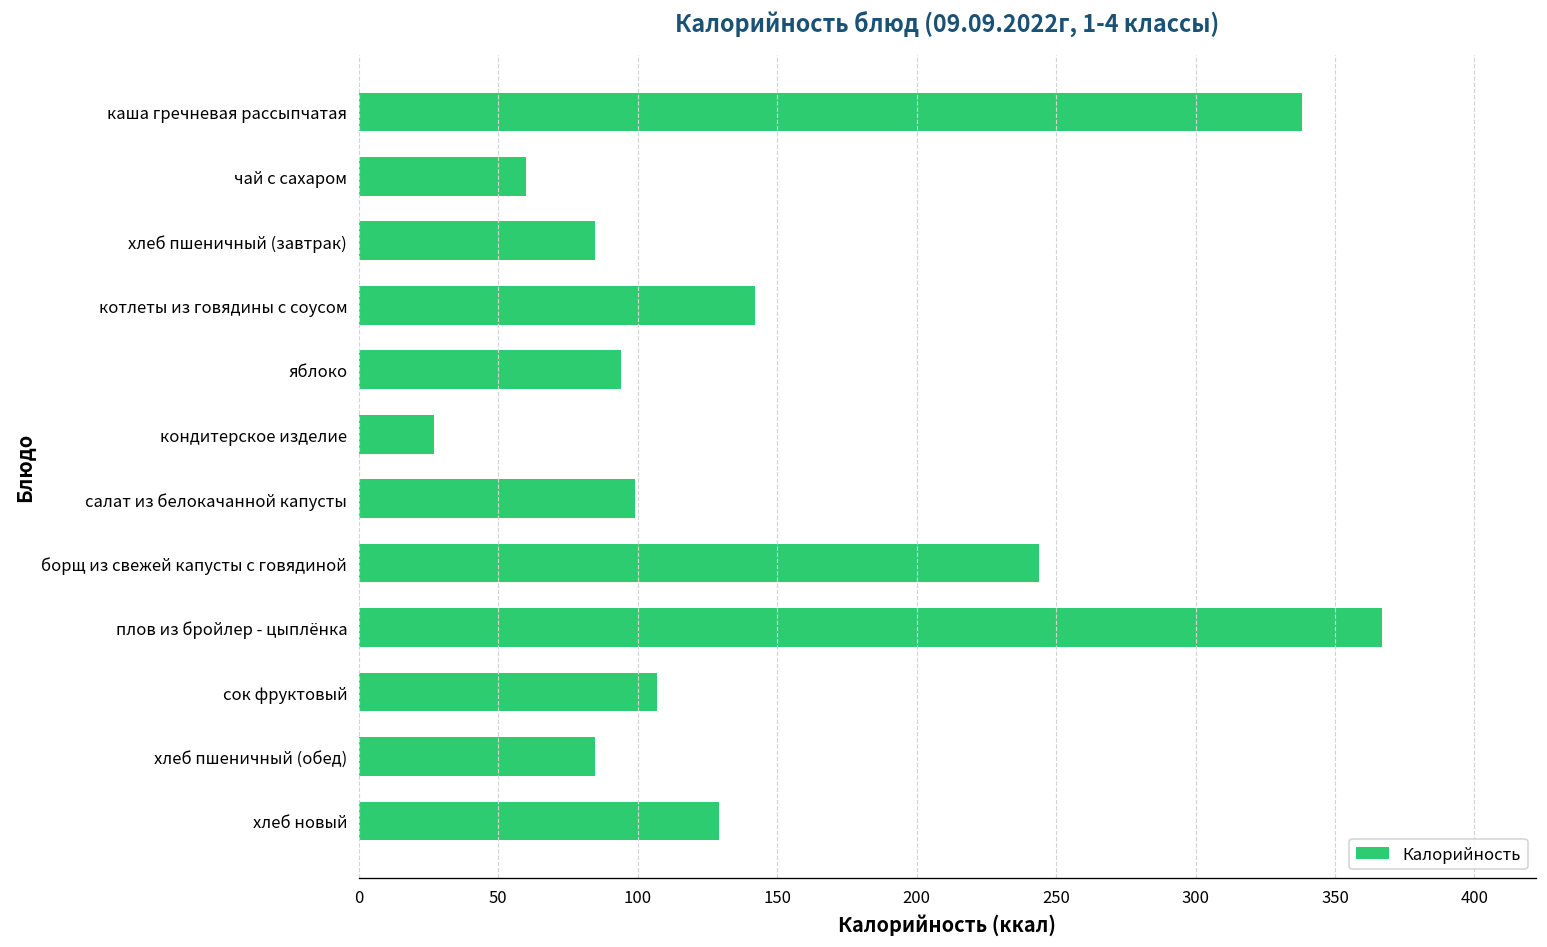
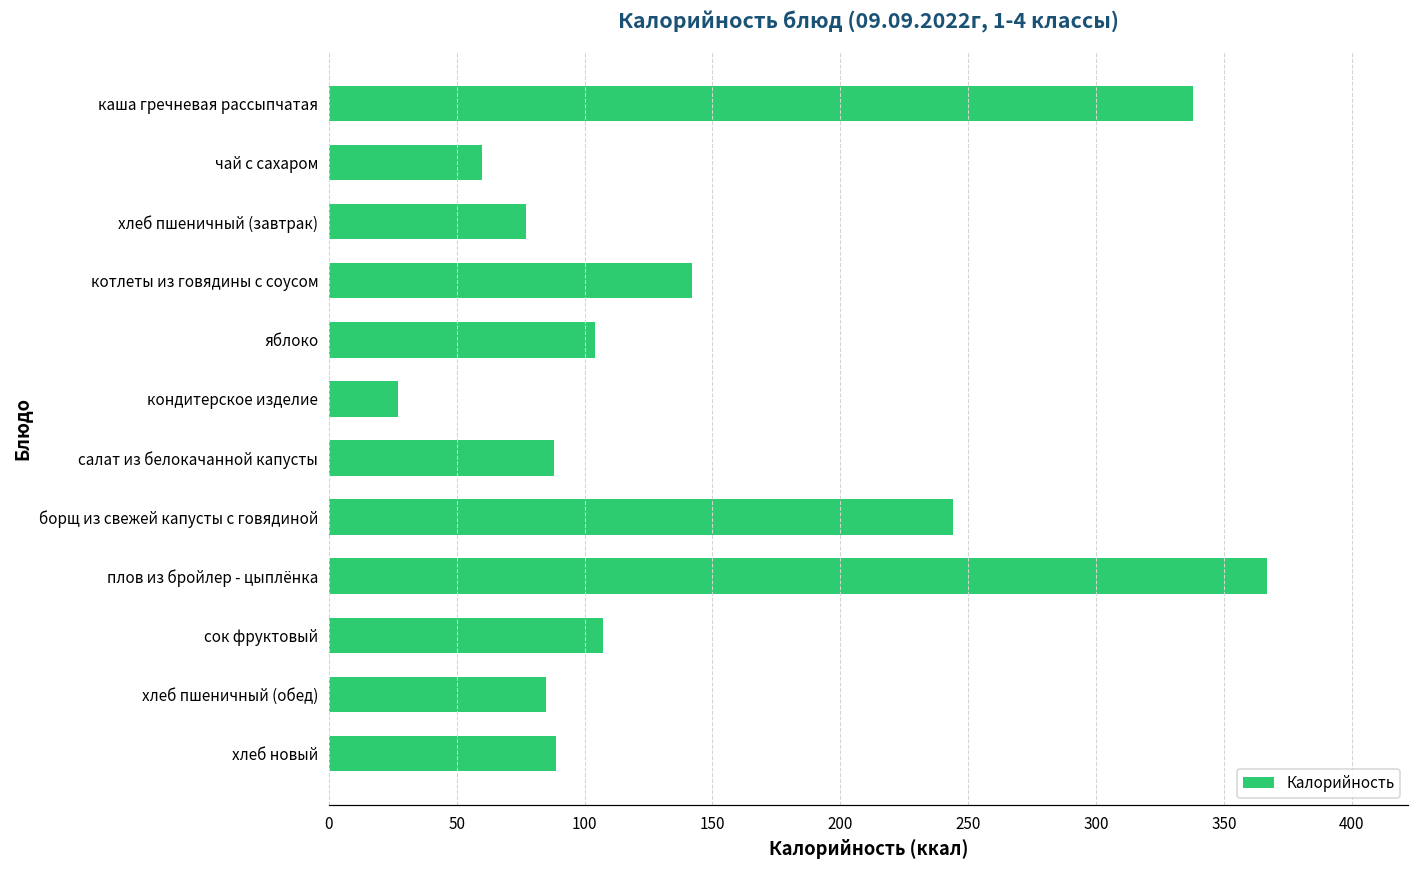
  {
    "каша гречневая рассыпчатая": 338,
    "чай с сахаром": 60,
-   "хлеб пшеничный (завтрак)": 85,
+   "хлеб пшеничный (завтрак)": 77,
    "котлеты из говядины с соусом": 142,
-   "яблоко": 94,
+   "яблоко": 104,
    "кондитерское изделие": 27,
-   "салат из белокачанной капусты": 99,
+   "салат из белокачанной капусты": 88,
    "борщ из свежей капусты с говядиной": 244,
    "плов из бройлер - цыплёнка": 367,
    "сок фруктовый": 107,
    "хлеб пшеничный (обед)": 85,
-   "хлеб новый": 129
+   "хлеб новый": 89
  }
